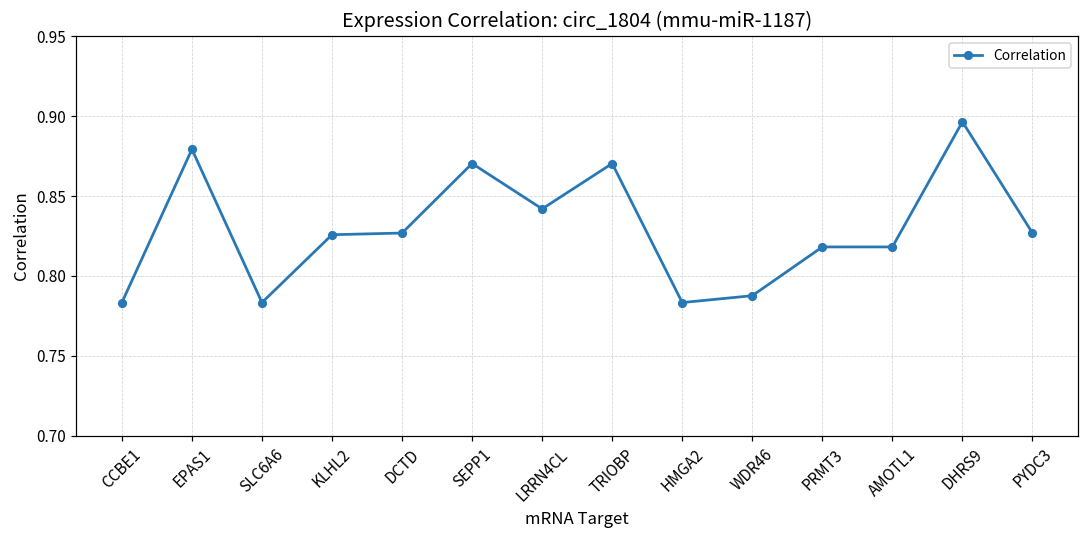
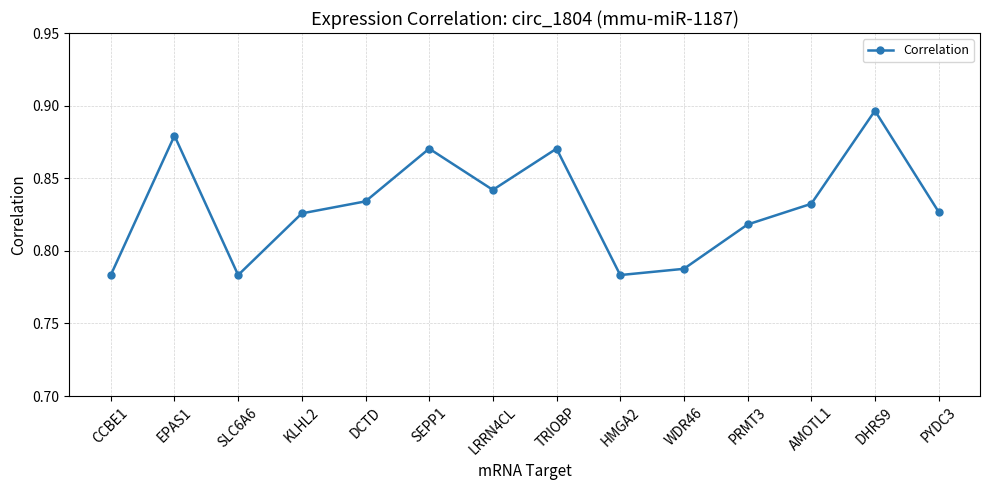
  {
    "CCBE1": 0.783,
    "EPAS1": 0.879,
    "SLC6A6": 0.783,
    "KLHL2": 0.826,
-   "DCTD": 0.827,
+   "DCTD": 0.834,
    "SEPP1": 0.870,
    "LRRN4CL": 0.842,
    "TRIOBP": 0.870,
    "HMGA2": 0.783,
    "WDR46": 0.788,
    "PRMT3": 0.818,
-   "AMOTL1": 0.818,
+   "AMOTL1": 0.832,
    "DHRS9": 0.896,
    "PYDC3": 0.827
  }
